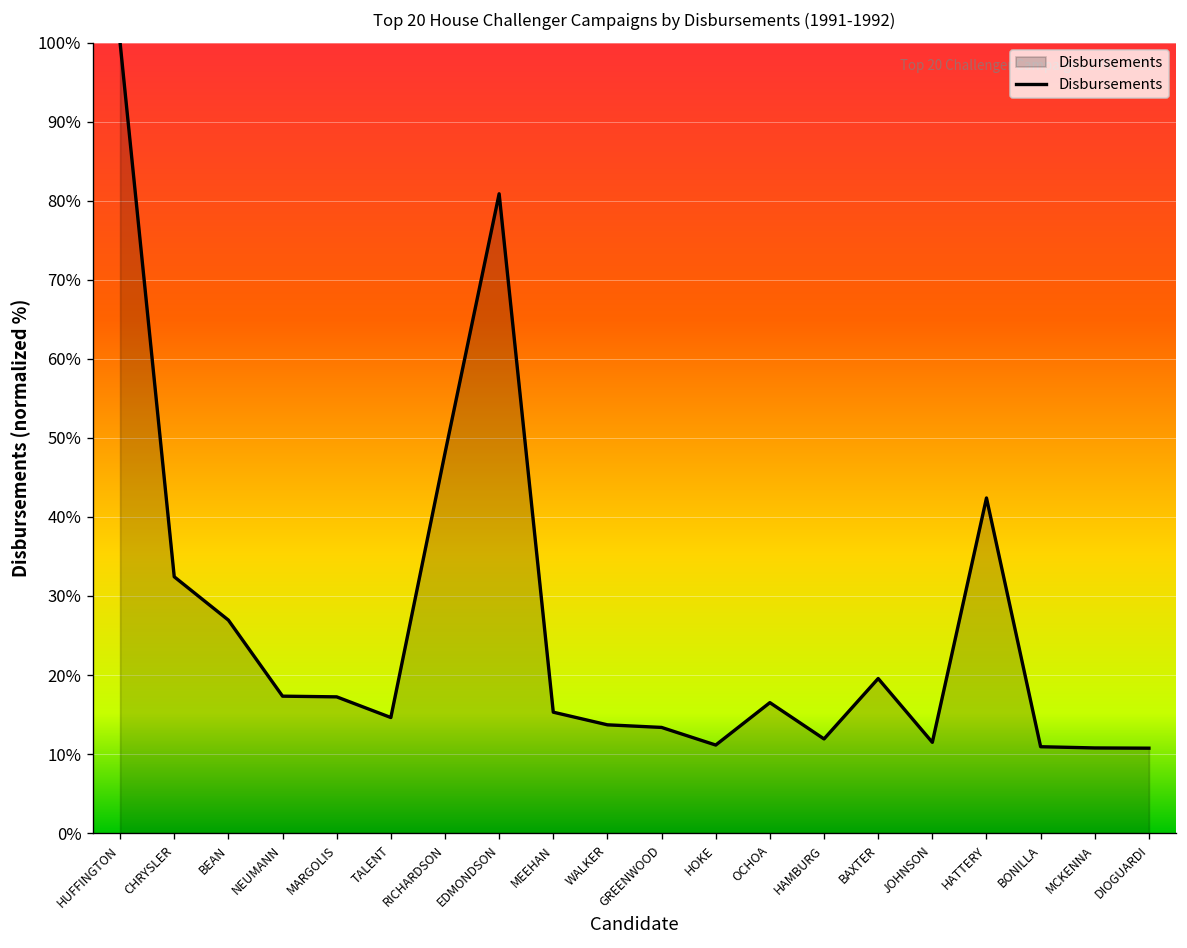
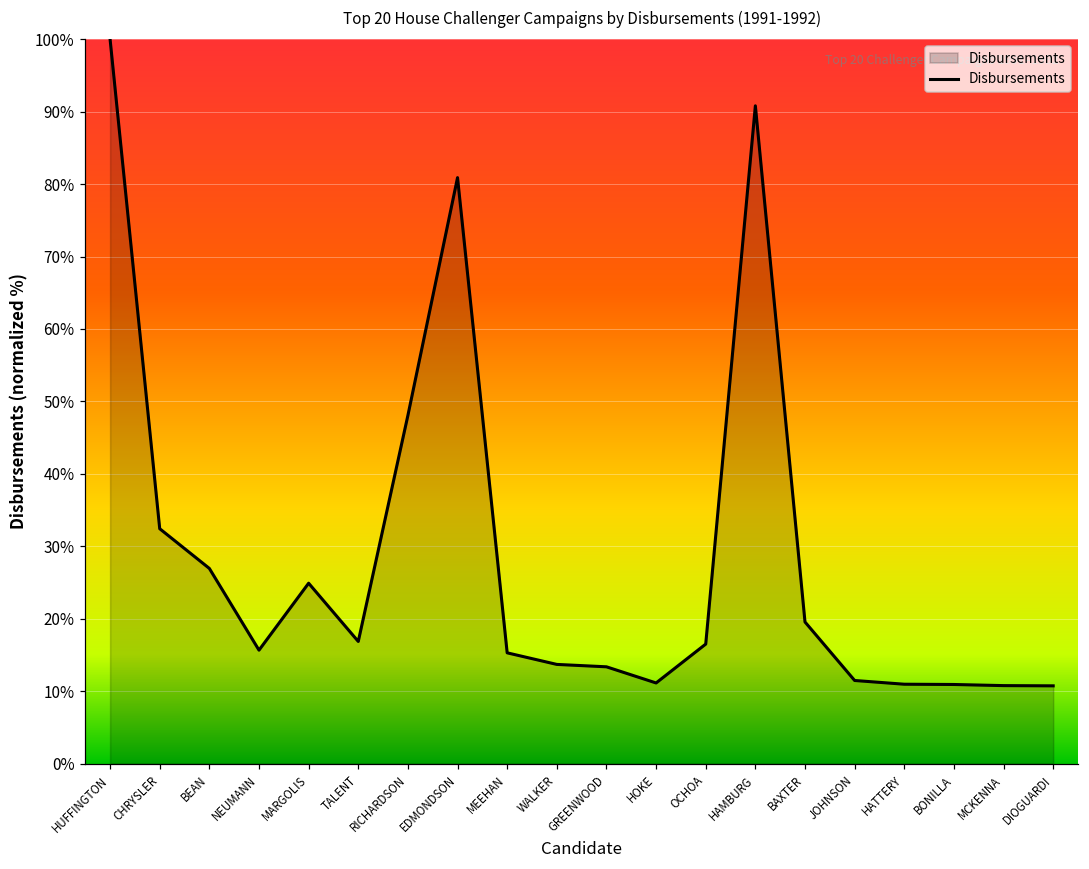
  {
    "HUFFINGTON": "100%",
    "CHRYSLER": "32%",
    "BEAN": "27%",
-   "NEUMANN": "17%",
-   "MARGOLIS": "17%",
-   "TALENT": "15%",
+   "NEUMANN": "16%",
+   "MARGOLIS": "25%",
+   "TALENT": "17%",
    "RICHARDSON": "48%",
    "EDMONDSON": "81%",
    "MEEHAN": "15%",
    "WALKER": "14%",
    "GREENWOOD": "13%",
    "HOKE": "11%",
    "OCHOA": "17%",
-   "HAMBURG": "12%",
+   "HAMBURG": "91%",
    "BAXTER": "20%",
    "JOHNSON": "11%",
-   "HATTERY": "42%",
+   "HATTERY": "11%",
    "BONILLA": "11%",
    "MCKENNA": "11%",
    "DIOGUARDI": "11%"
  }
